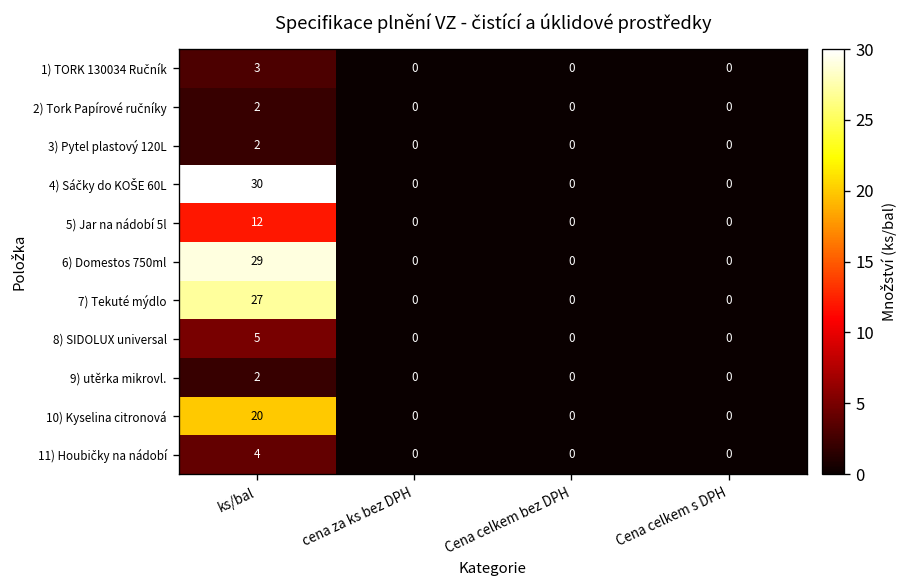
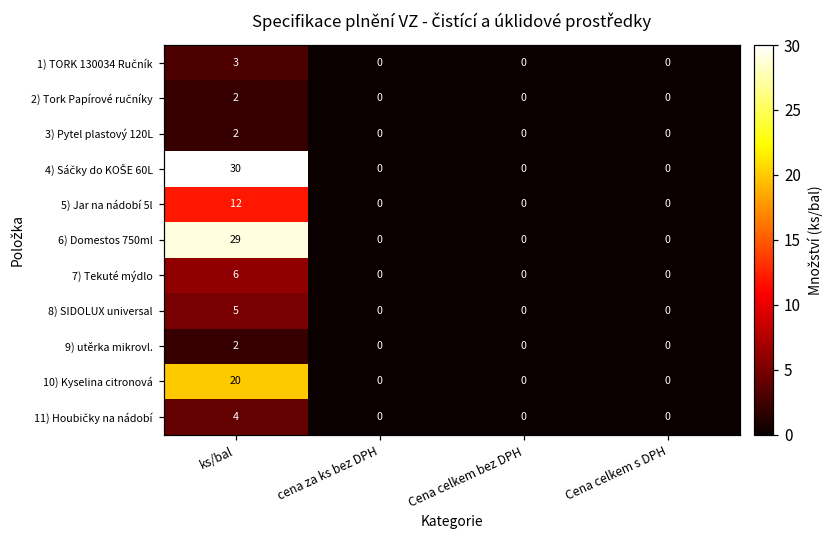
  {
    "1) TORK 130034 Ručník": {
      "ks/bal": 3,
      "cena za ks bez DPH": 0,
      "Cena celkem bez DPH": 0,
      "Cena celkem s DPH": 0
    },
    "2) Tork Papírové ručníky": {
      "ks/bal": 2,
      "cena za ks bez DPH": 0,
      "Cena celkem bez DPH": 0,
      "Cena celkem s DPH": 0
    },
    "3) Pytel plastový 120L": {
      "ks/bal": 2,
      "cena za ks bez DPH": 0,
      "Cena celkem bez DPH": 0,
      "Cena celkem s DPH": 0
    },
    "4) Sáčky do KOŠE 60L": {
      "ks/bal": 30,
      "cena za ks bez DPH": 0,
      "Cena celkem bez DPH": 0,
      "Cena celkem s DPH": 0
    },
    "5) Jar na nádobí 5l": {
      "ks/bal": 12,
      "cena za ks bez DPH": 0,
      "Cena celkem bez DPH": 0,
      "Cena celkem s DPH": 0
    },
    "6) Domestos 750ml": {
      "ks/bal": 29,
      "cena za ks bez DPH": 0,
      "Cena celkem bez DPH": 0,
      "Cena celkem s DPH": 0
    },
    "7) Tekuté mýdlo": {
-     "ks/bal": 27,
+     "ks/bal": 6,
      "cena za ks bez DPH": 0,
      "Cena celkem bez DPH": 0,
      "Cena celkem s DPH": 0
    },
    "8) SIDOLUX universal": {
      "ks/bal": 5,
      "cena za ks bez DPH": 0,
      "Cena celkem bez DPH": 0,
      "Cena celkem s DPH": 0
    },
    "9) utěrka mikrovl.": {
      "ks/bal": 2,
      "cena za ks bez DPH": 0,
      "Cena celkem bez DPH": 0,
      "Cena celkem s DPH": 0
    },
    "10) Kyselina citronová": {
      "ks/bal": 20,
      "cena za ks bez DPH": 0,
      "Cena celkem bez DPH": 0,
      "Cena celkem s DPH": 0
    },
    "11) Houbičky na nádobí": {
      "ks/bal": 4,
      "cena za ks bez DPH": 0,
      "Cena celkem bez DPH": 0,
      "Cena celkem s DPH": 0
    }
  }
